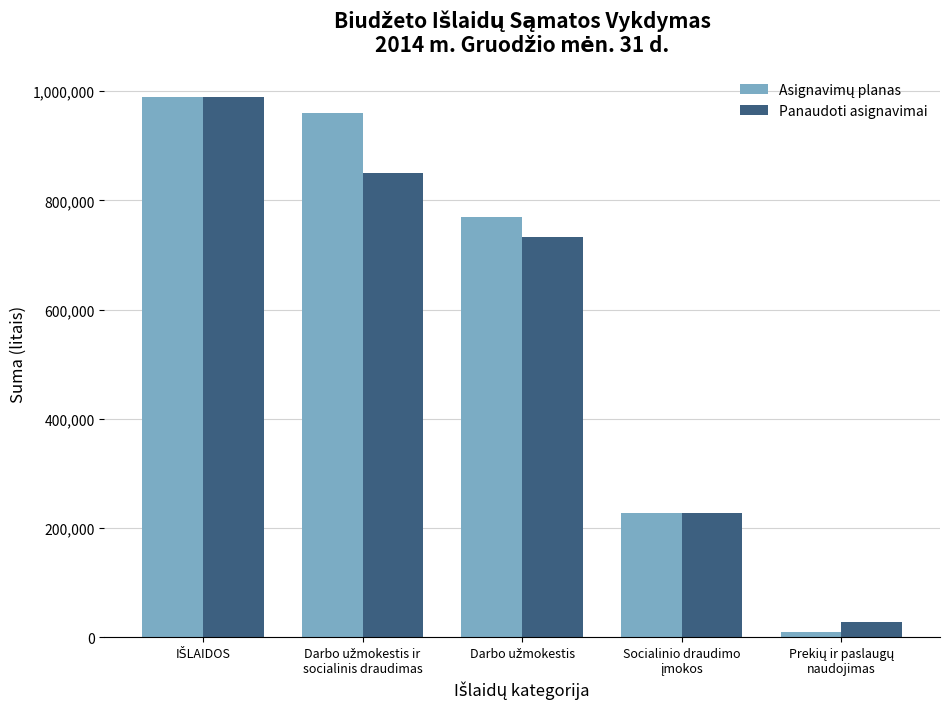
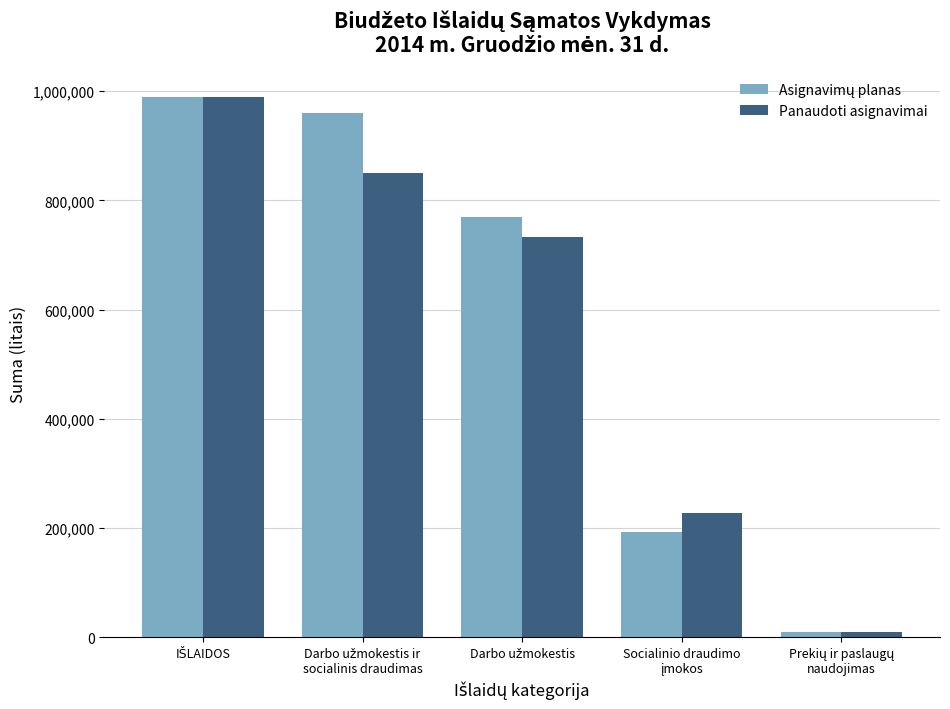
  {
    "Asignavimų planas": {
      "IŠLAIDOS": "990,000",
      "Darbo užmokestis ir socialinis draudimas": "960,000",
      "Darbo užmokestis": "770,000",
-     "Socialinio draudimo įmokos": "230,000",
+     "Socialinio draudimo įmokos": "190,000",
      "Prekių ir paslaugų naudojimas": "10,000"
    },
    "Panaudoti asignavimai": {
      "IŠLAIDOS": "990,000",
      "Darbo užmokestis ir socialinis draudimas": "850,000",
      "Darbo užmokestis": "730,000",
      "Socialinio draudimo įmokos": "230,000",
-     "Prekių ir paslaugų naudojimas": "30,000"
+     "Prekių ir paslaugų naudojimas": "10,000"
    }
  }
